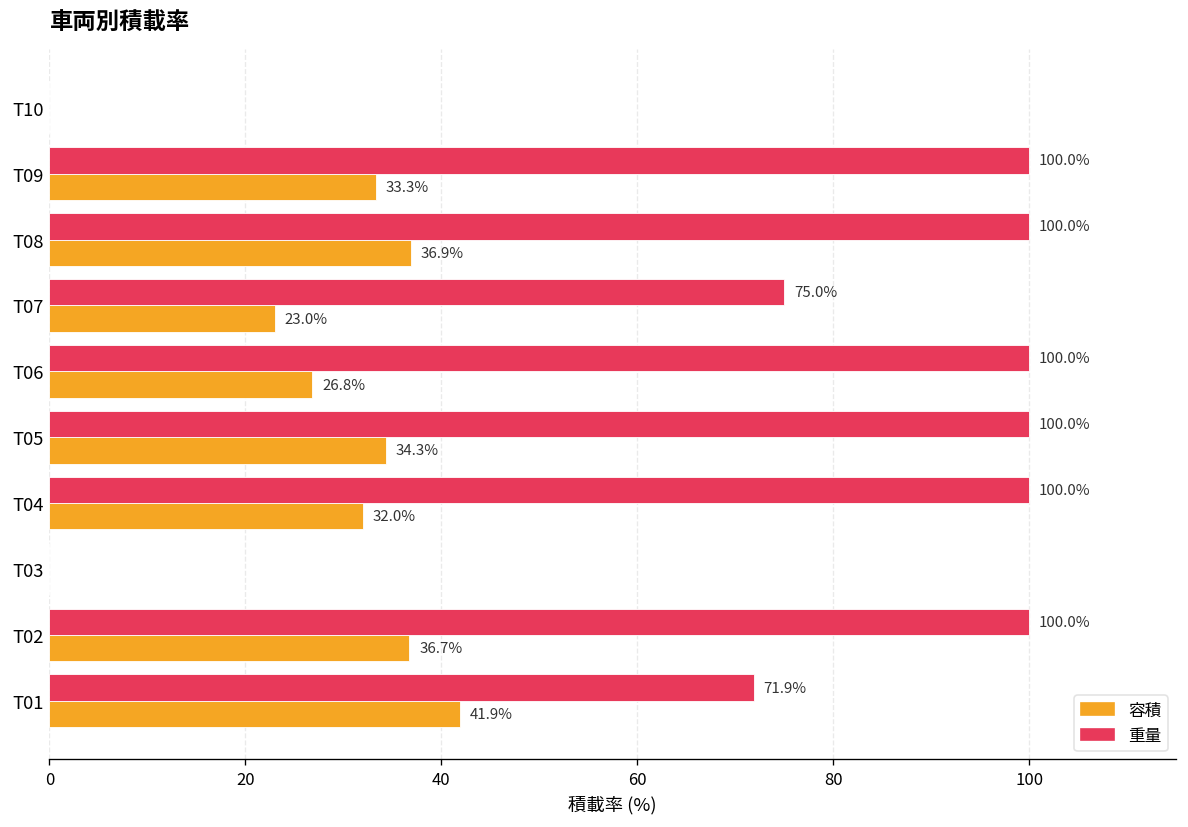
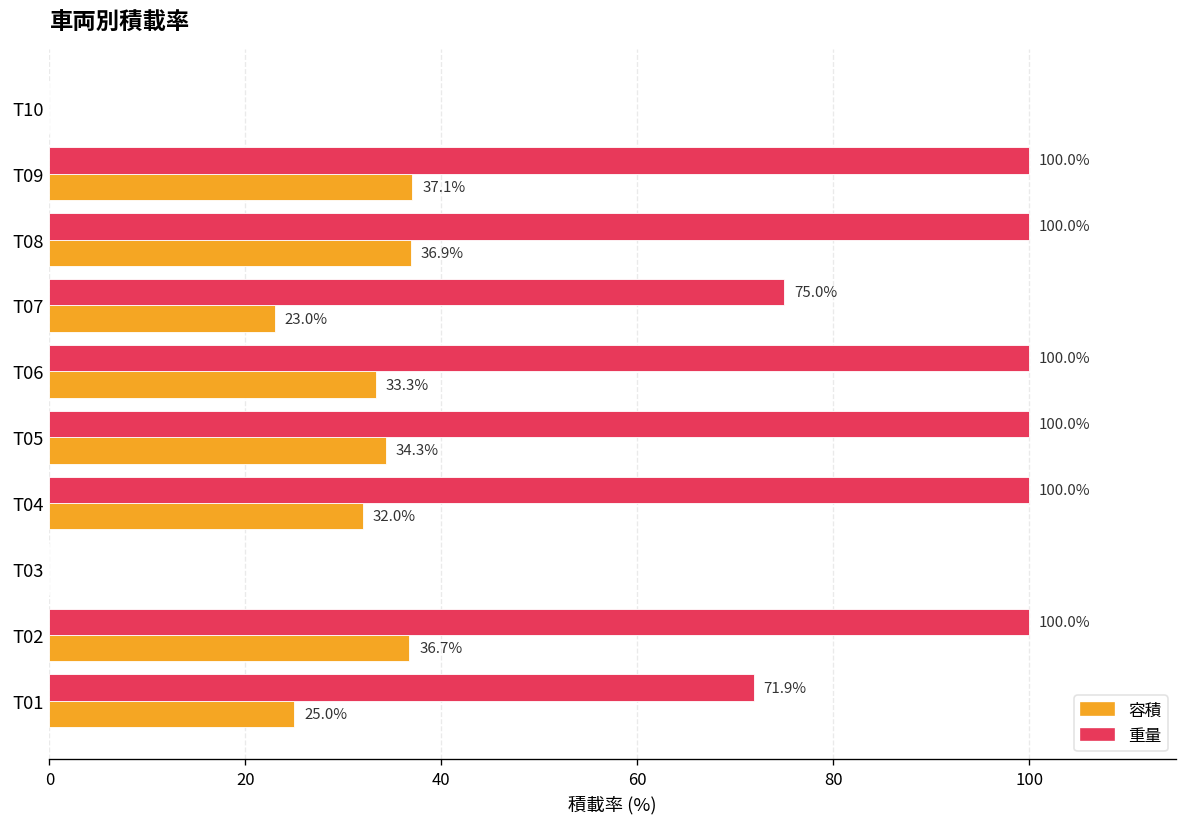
  {
    "容積": {
-     "T09": "33.3%",
+     "T09": "37.1%",
      "T08": "36.9%",
      "T07": "23.0%",
-     "T06": "26.8%",
+     "T06": "33.3%",
      "T05": "34.3%",
      "T04": "32.0%",
      "T02": "36.7%",
-     "T01": "41.9%"
+     "T01": "25.0%"
    },
    "重量": {
      "T09": "100.0%",
      "T08": "100.0%",
      "T07": "75.0%",
      "T06": "100.0%",
      "T05": "100.0%",
      "T04": "100.0%",
      "T02": "100.0%",
      "T01": "71.9%"
    }
  }
